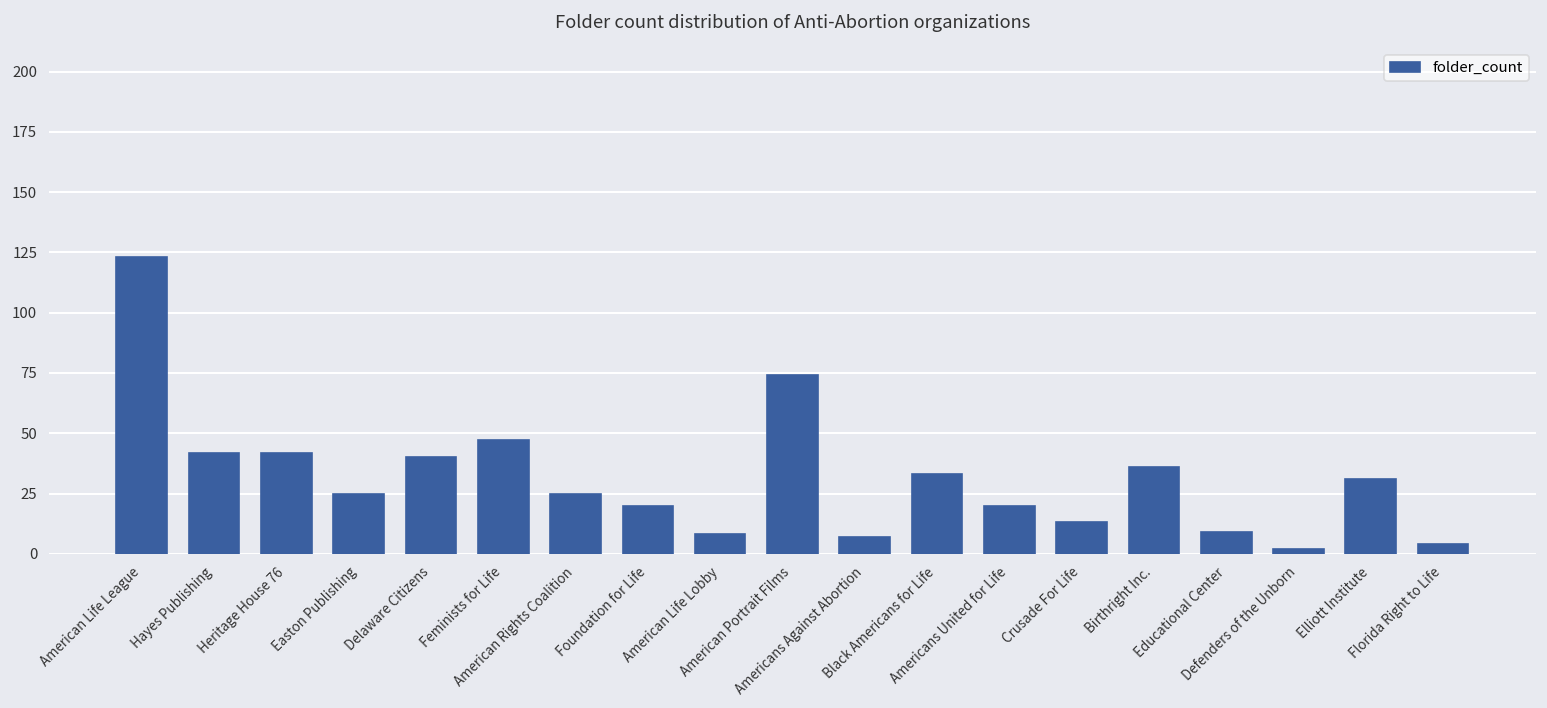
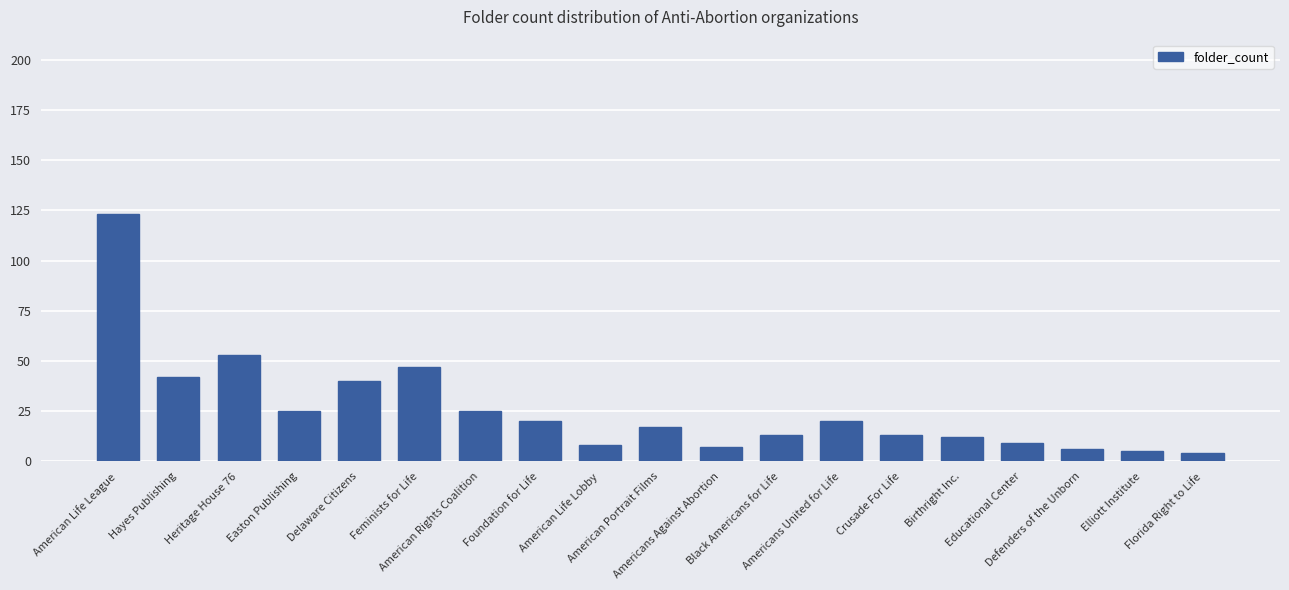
  {
    "American Life League": 123,
    "Hayes Publishing": 42,
-   "Heritage House 76": 42,
+   "Heritage House 76": 53,
    "Easton Publishing": 25,
    "Delaware Citizens": 40,
    "Feminists for Life": 47,
    "American Rights Coalition": 25,
    "Foundation for Life": 20,
    "American Life Lobby": 8,
-   "American Portrait Films": 74,
+   "American Portrait Films": 17,
    "Americans Against Abortion": 7,
-   "Black Americans for Life": 33,
+   "Black Americans for Life": 13,
    "Americans United for Life": 20,
    "Crusade For Life": 13,
-   "Birthright Inc.": 36,
+   "Birthright Inc.": 12,
    "Educational Center": 9,
-   "Defenders of the Unborn": 2,
-   "Elliott Institute": 31,
+   "Defenders of the Unborn": 6,
+   "Elliott Institute": 5,
    "Florida Right to Life": 4
  }
